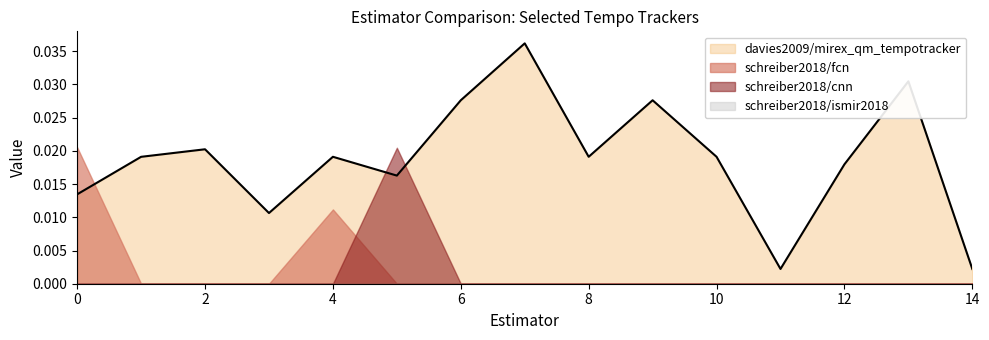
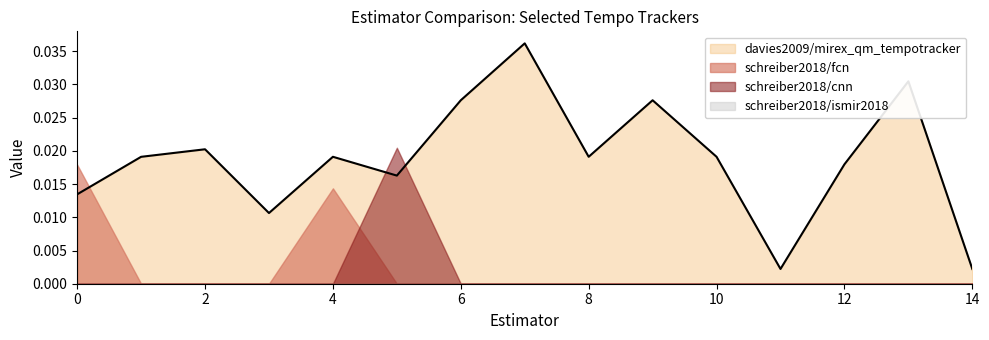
  {
    "schreiber2018/fcn": {
-     "0": 0.021,
-     "4": 0.011
+     "0": 0.018,
+     "4": 0.014
    }
  }
